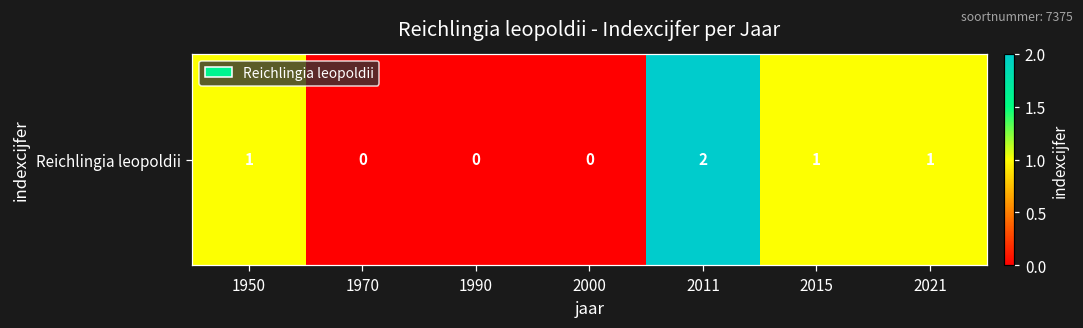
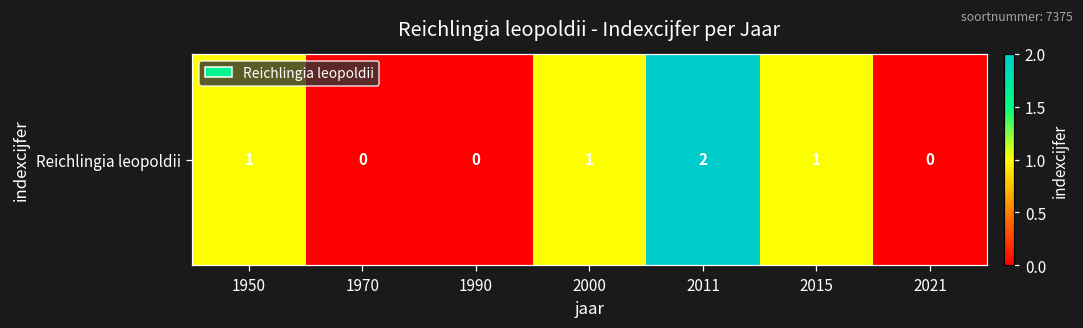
  {
    "Reichlingia leopoldii": {
      "1950": 1,
      "1970": 0,
      "1990": 0,
-     "2000": 0,
+     "2000": 1,
      "2011": 2,
      "2015": 1,
-     "2021": 1
+     "2021": 0
    }
  }
